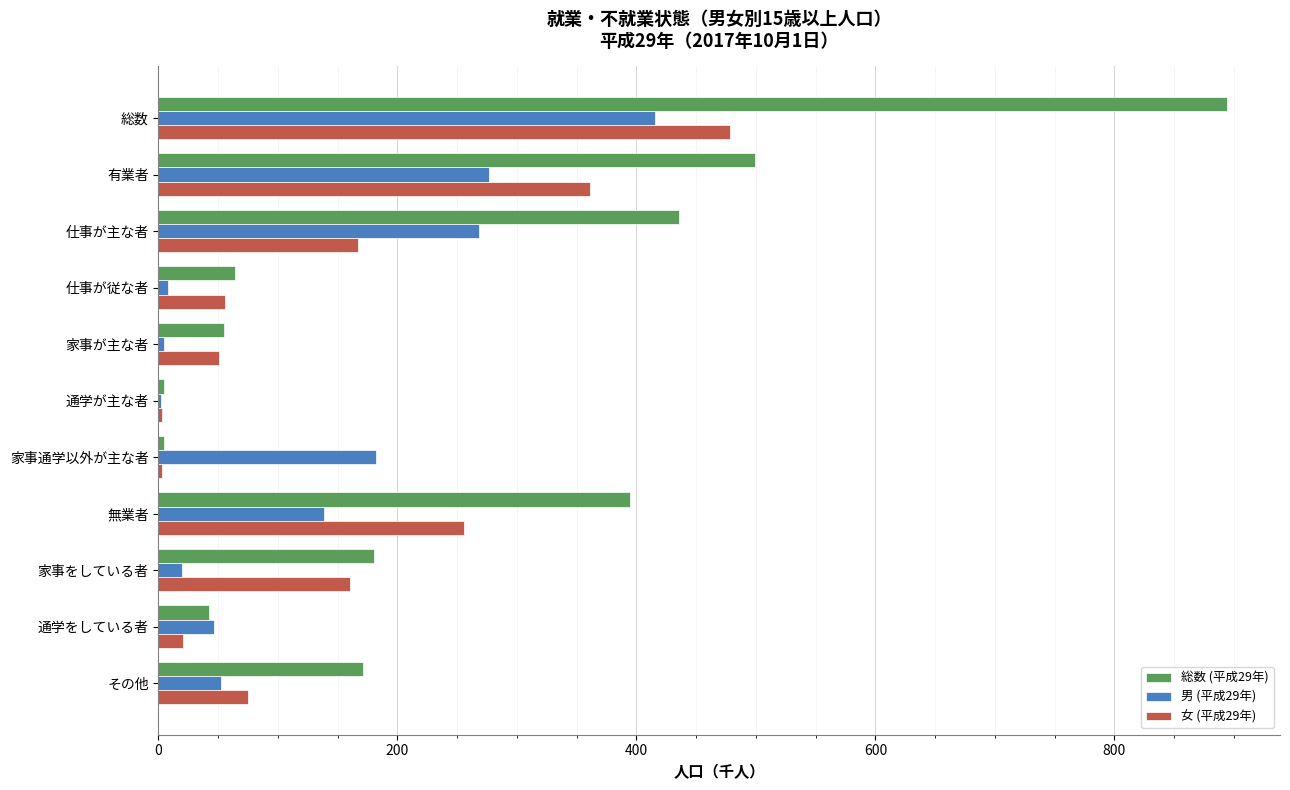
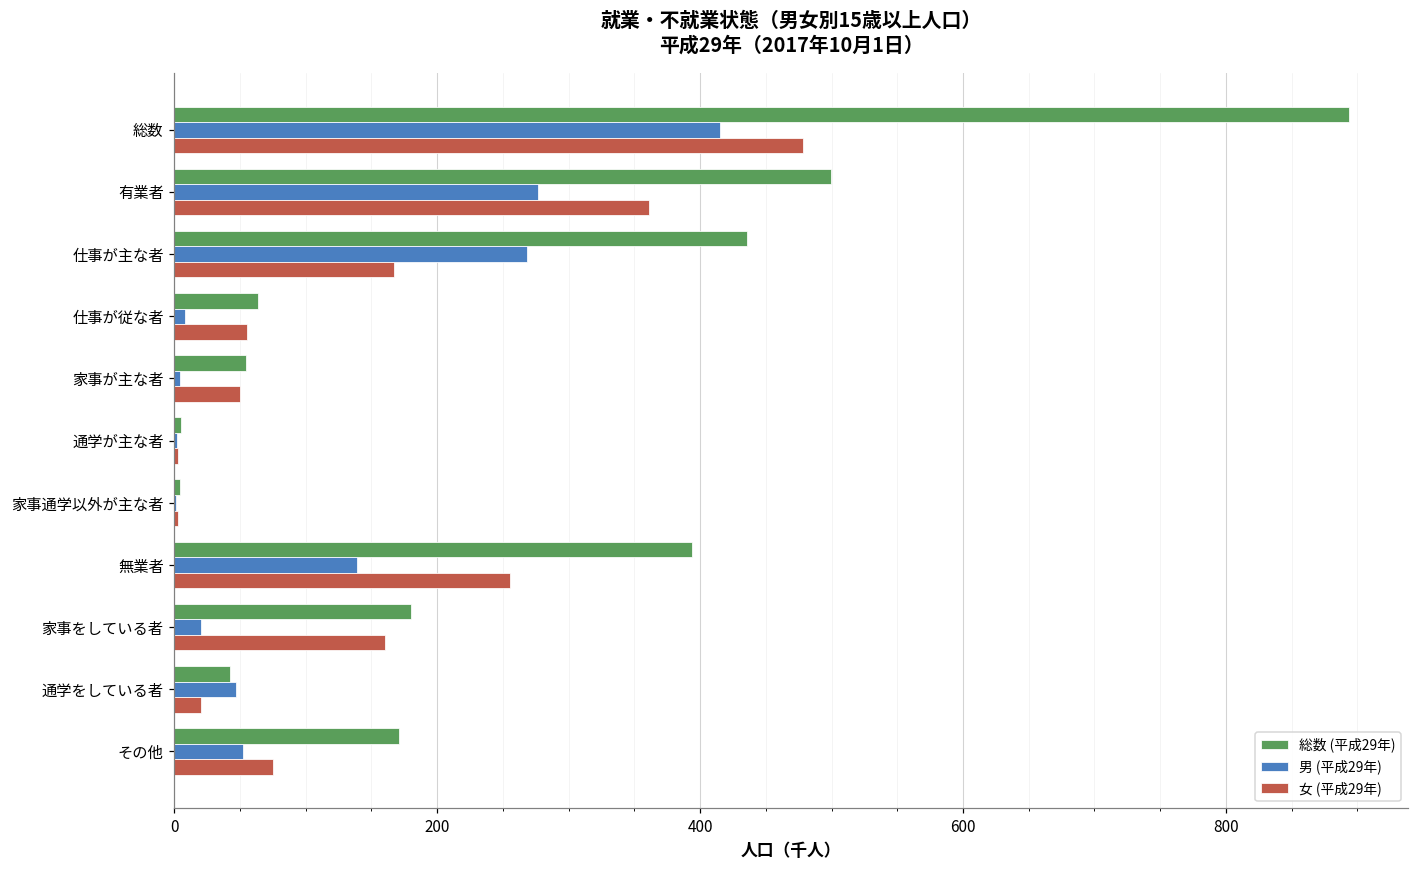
  {
    "総数 (平成29年)": {
      "総数": 894,
      "有業者": 500,
      "仕事が主な者": 436,
      "仕事が従な者": 64,
      "家事が主な者": 55,
      "通学が主な者": 5,
      "家事通学以外が主な者": 4,
      "無業者": 394,
      "家事をしている者": 180,
      "通学をしている者": 43,
      "その他": 171
    },
    "男 (平成29年)": {
      "総数": 415,
      "有業者": 277,
      "仕事が主な者": 268,
      "仕事が従な者": 8,
      "家事が主な者": 5,
      "通学が主な者": 2,
-     "家事通学以外が主な者": 182,
+     "家事通学以外が主な者": 2,
      "無業者": 139,
      "家事をしている者": 20,
      "通学をしている者": 47,
      "その他": 53
    },
    "女 (平成29年)": {
      "総数": 479,
      "有業者": 361,
      "仕事が主な者": 167,
      "仕事が従な者": 56,
      "家事が主な者": 50,
      "通学が主な者": 3,
      "家事通学以外が主な者": 3,
      "無業者": 256,
      "家事をしている者": 160,
      "通学をしている者": 20,
      "その他": 75
    }
  }
